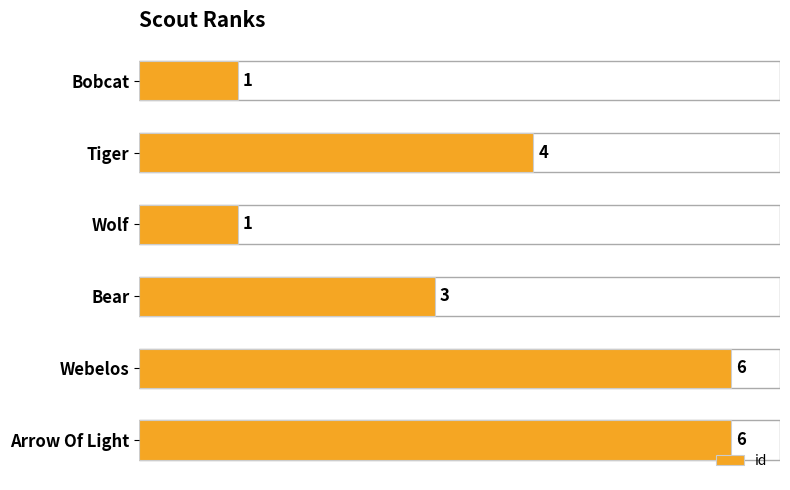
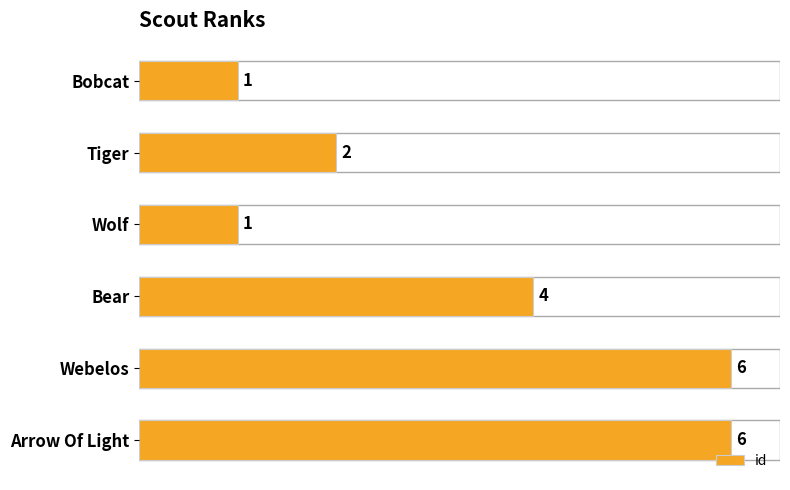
  {
    "Bobcat": 1,
-   "Tiger": 4,
+   "Tiger": 2,
    "Wolf": 1,
-   "Bear": 3,
+   "Bear": 4,
    "Webelos": 6,
    "Arrow Of Light": 6
  }
